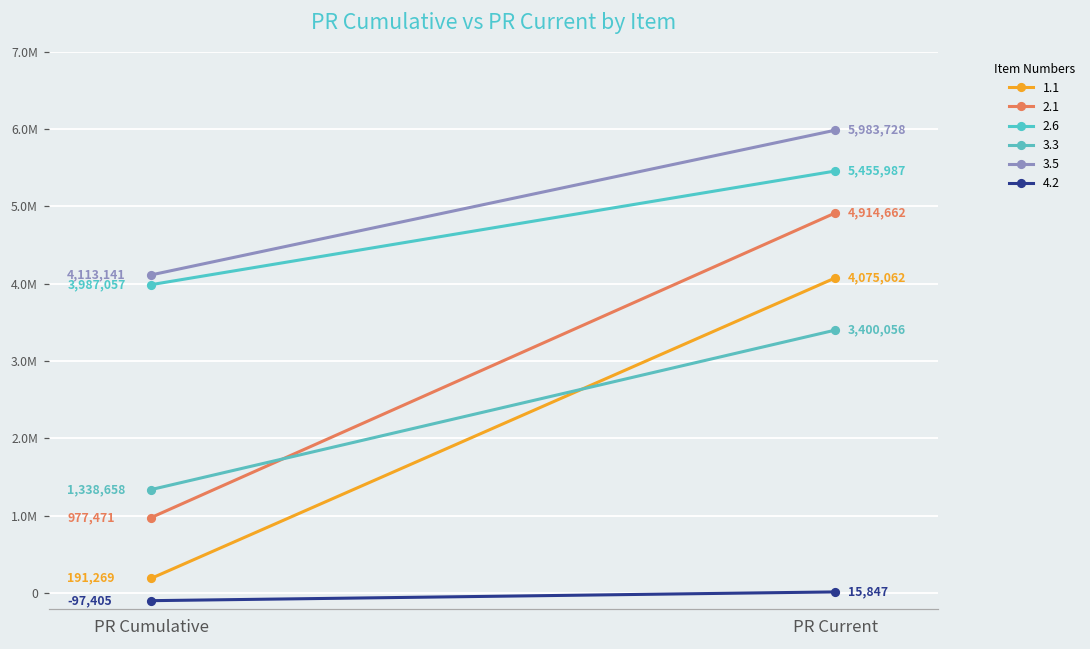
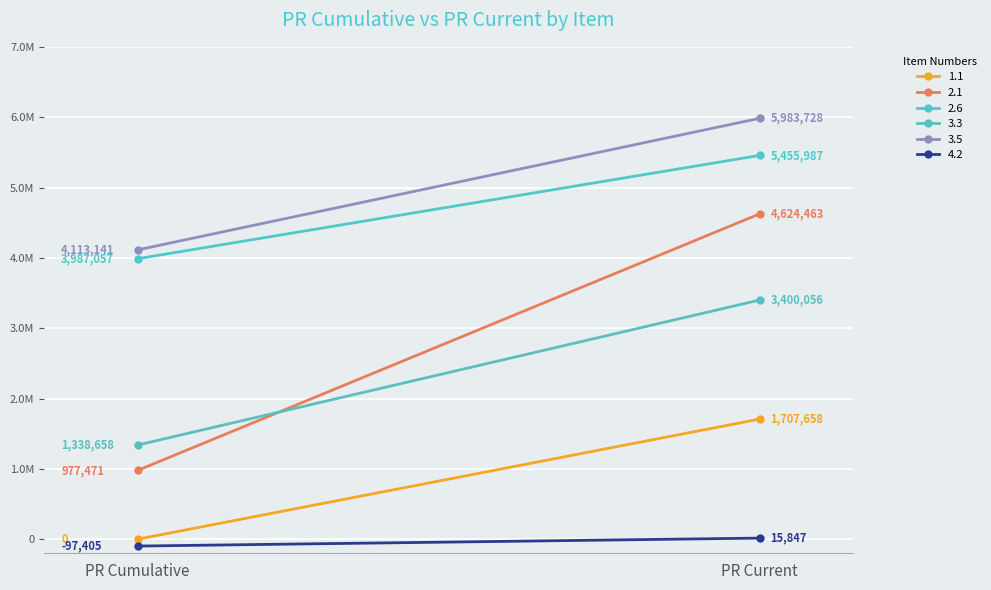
  {
    "1.1": {
-     "PR Cumulative": "191,269",
-     "PR Current": "4,075,062"
+     "PR Cumulative": "0",
+     "PR Current": "1,707,658"
    },
    "2.1": {
-     "PR Current": "4,914,662"
+     "PR Current": "4,624,463"
    },
    "3.5": {
      "PR Current": "5,983,728"
    },
    "4.2": {
      "PR Current": "15,847"
    }
  }
